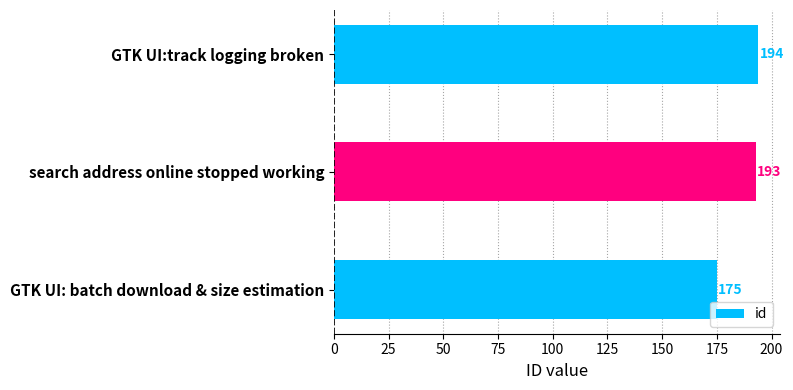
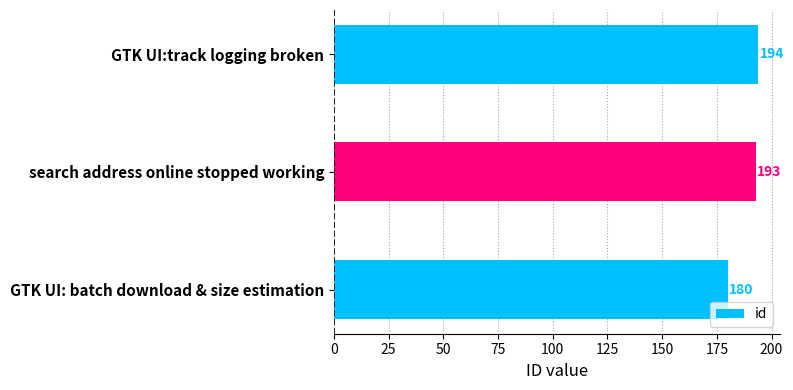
  {
    "GTK UI:track logging broken": 194,
    "search address online stopped working": 193,
-   "GTK UI: batch download & size estimation": 175
+   "GTK UI: batch download & size estimation": 180
  }
